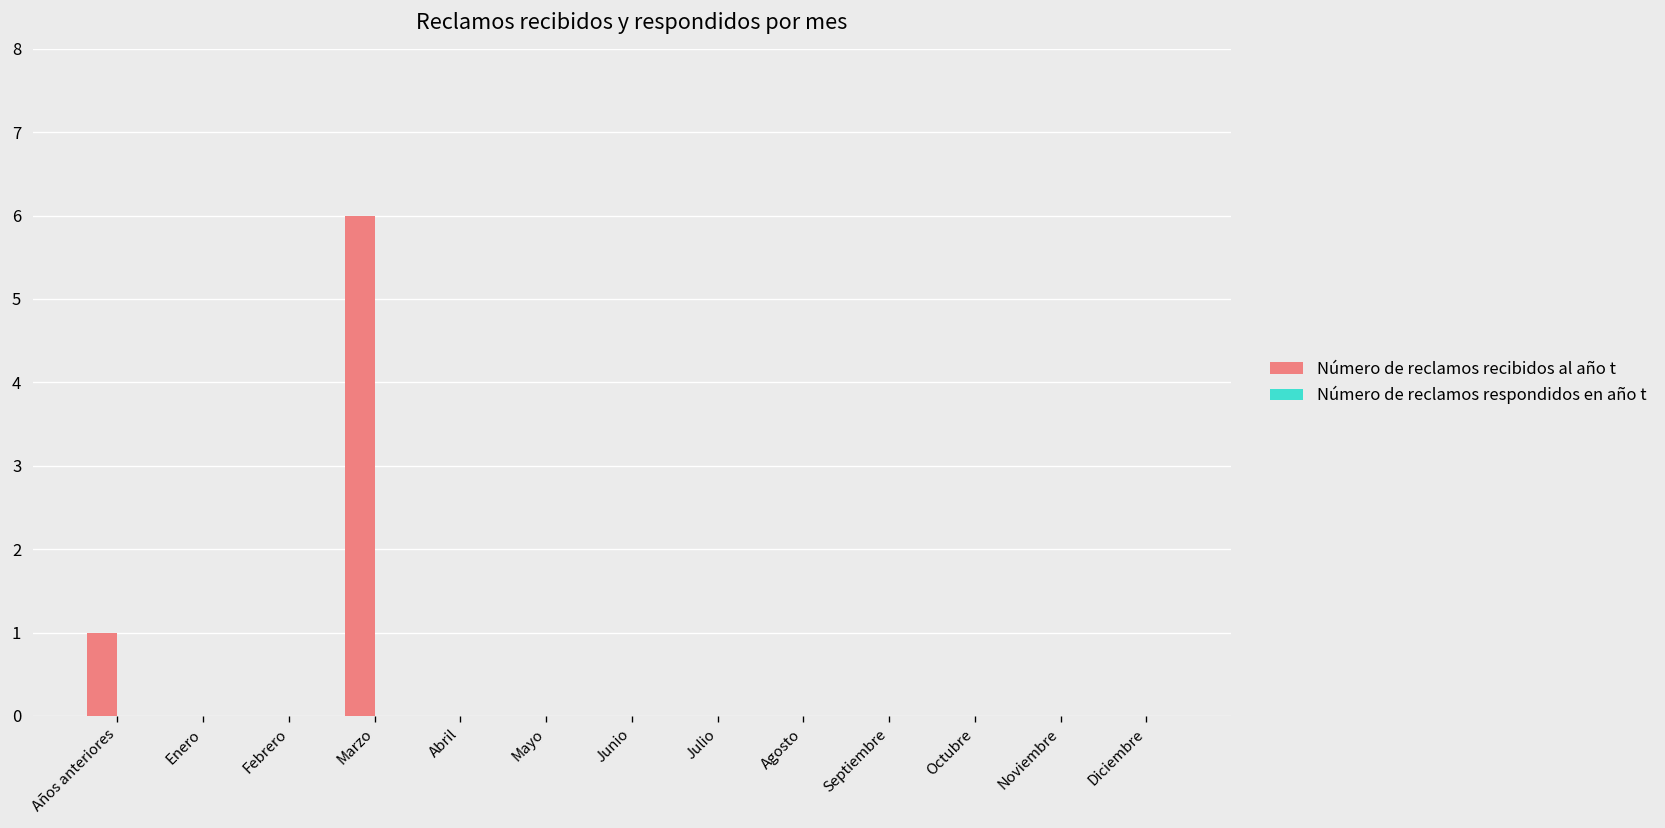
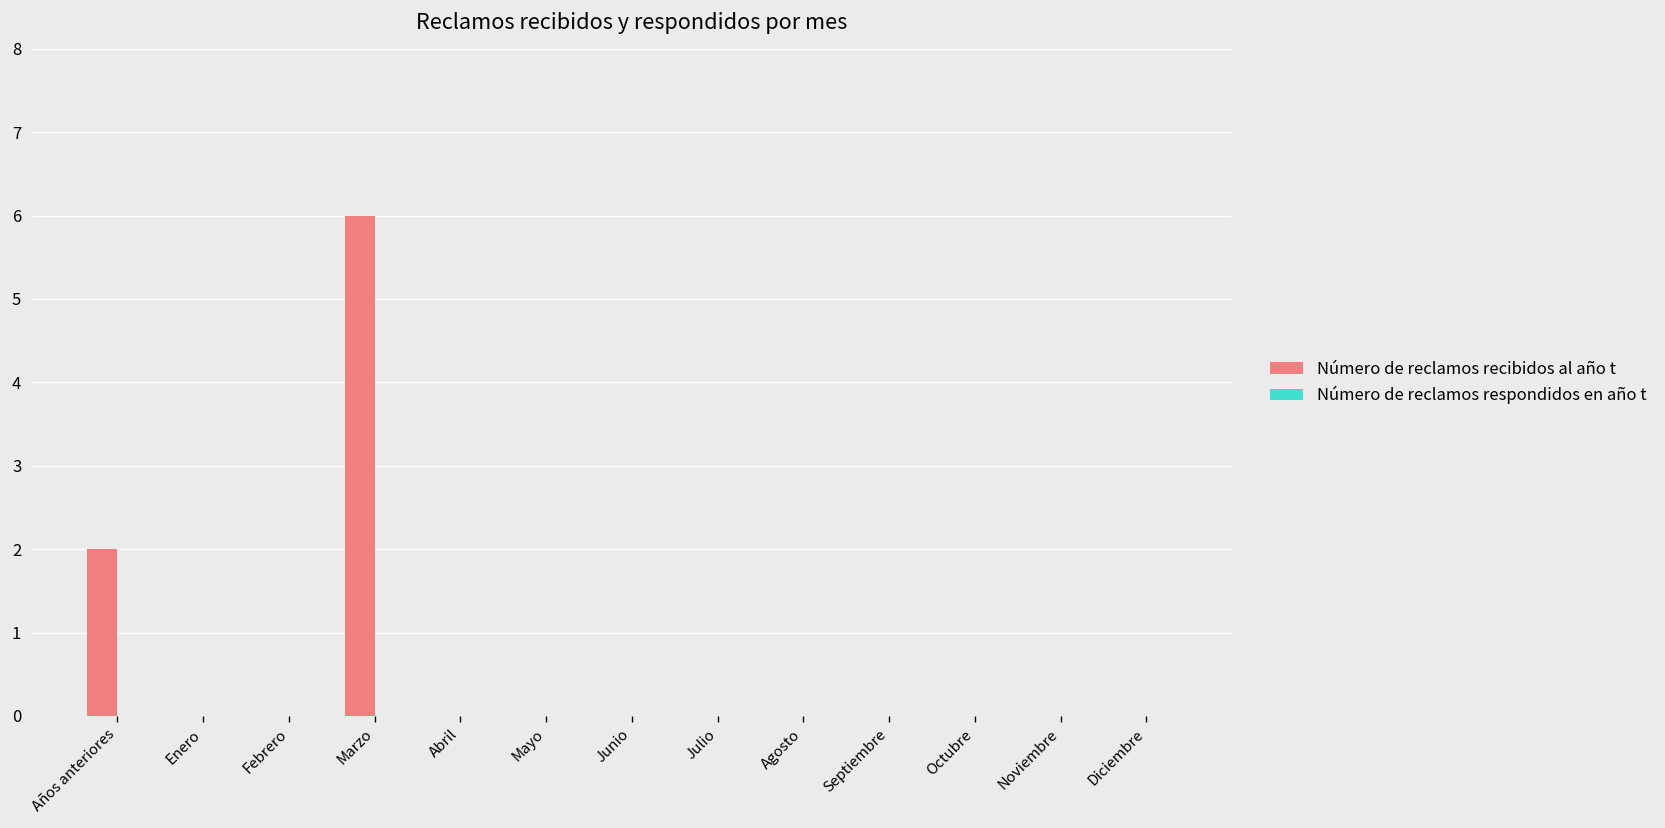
  {
    "Número de reclamos recibidos al año t": {
-     "Años anteriores": 1,
+     "Años anteriores": 2,
      "Enero": 0,
      "Febrero": 0,
      "Marzo": 6,
      "Abril": 0,
      "Mayo": 0,
      "Junio": 0,
      "Julio": 0,
      "Agosto": 0,
      "Septiembre": 0,
      "Octubre": 0,
      "Noviembre": 0,
      "Diciembre": 0
    },
    "Número de reclamos respondidos en año t": {
      "Años anteriores": 0,
      "Enero": 0,
      "Febrero": 0,
      "Marzo": 0,
      "Abril": 0,
      "Mayo": 0,
      "Junio": 0,
      "Julio": 0,
      "Agosto": 0,
      "Septiembre": 0,
      "Octubre": 0,
      "Noviembre": 0,
      "Diciembre": 0
    }
  }
